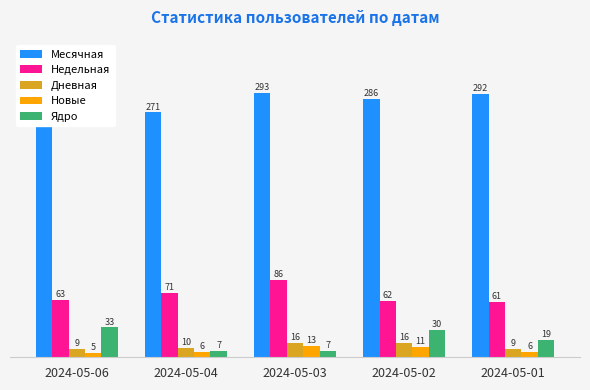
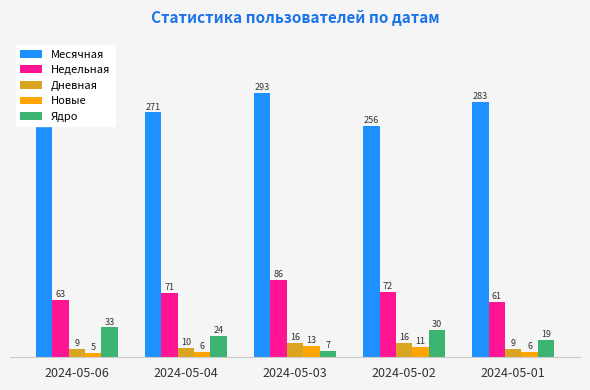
  {
    "Месячная": {
      "2024-05-04": 271,
      "2024-05-03": 293,
-     "2024-05-02": 286,
-     "2024-05-01": 292
+     "2024-05-02": 256,
+     "2024-05-01": 283
    },
    "Недельная": {
      "2024-05-06": 63,
      "2024-05-04": 71,
      "2024-05-03": 86,
-     "2024-05-02": 62,
+     "2024-05-02": 72,
      "2024-05-01": 61
    },
    "Ядро": {
      "2024-05-06": 33,
-     "2024-05-04": 7,
+     "2024-05-04": 24,
      "2024-05-03": 7,
      "2024-05-02": 30,
      "2024-05-01": 19
    }
  }
